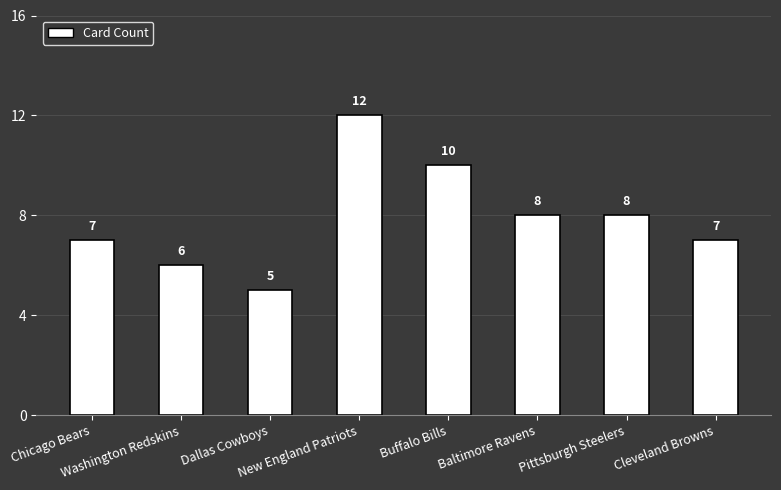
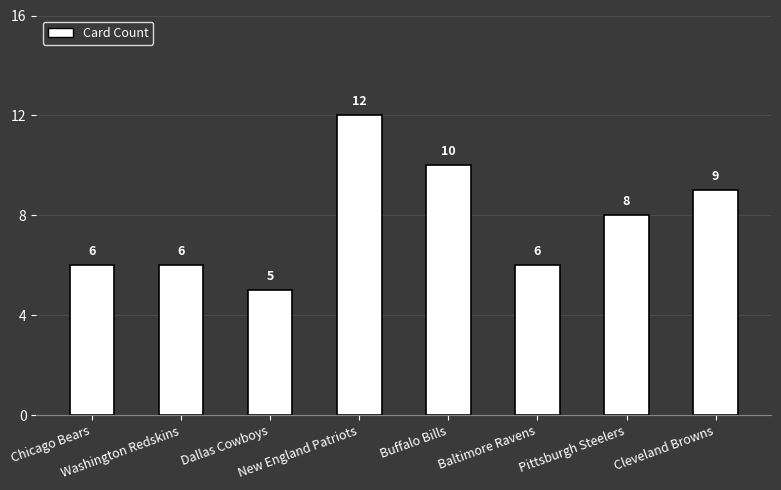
  {
-   "Chicago Bears": 7,
+   "Chicago Bears": 6,
    "Washington Redskins": 6,
    "Dallas Cowboys": 5,
    "New England Patriots": 12,
    "Buffalo Bills": 10,
-   "Baltimore Ravens": 8,
+   "Baltimore Ravens": 6,
    "Pittsburgh Steelers": 8,
-   "Cleveland Browns": 7
+   "Cleveland Browns": 9
  }
